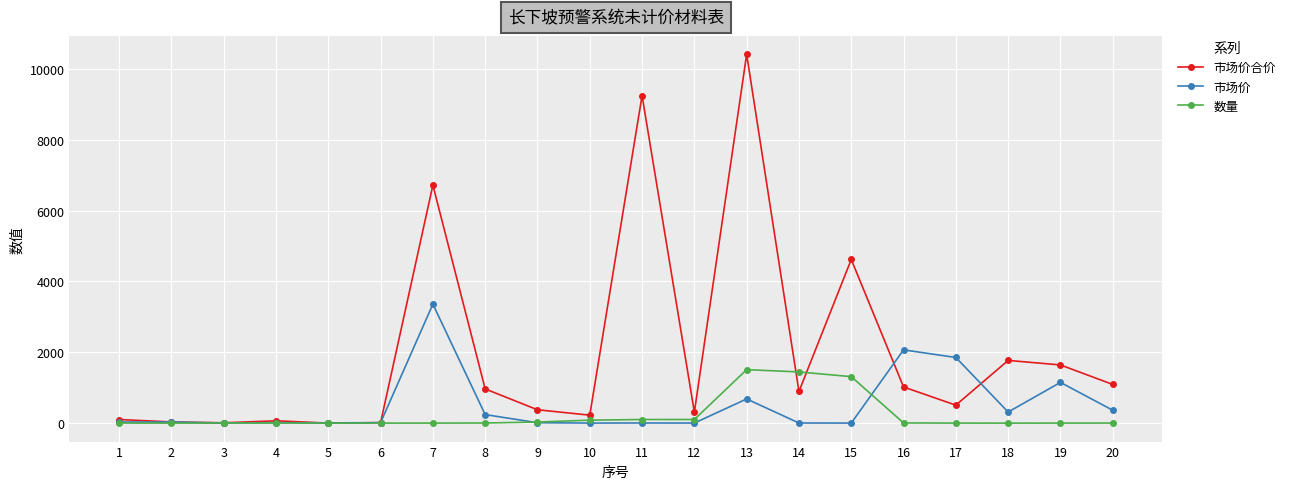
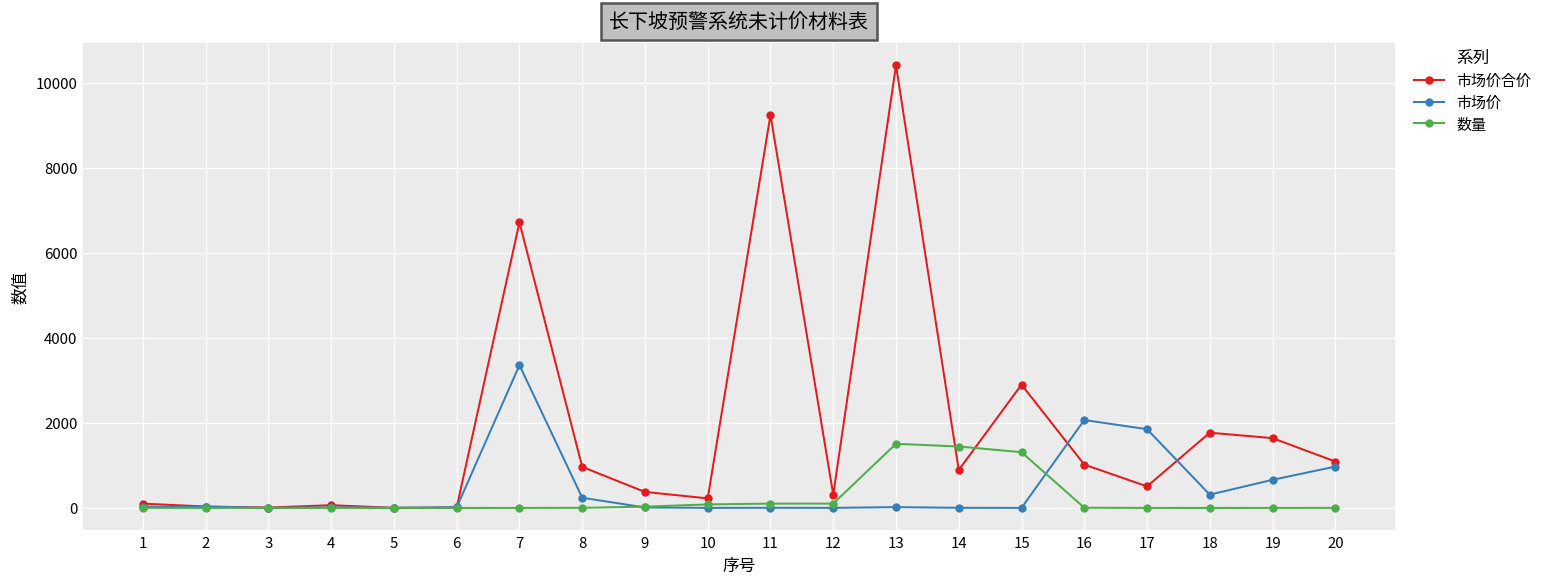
  {
    "市场价合价": {
      "7": 6700,
      "8": 1000,
      "9": 400,
      "10": 200,
      "11": 9200,
      "12": 300,
      "13": 10400,
      "14": 900,
-     "15": 4600,
+     "15": 2900,
      "16": 1000,
      "17": 500,
      "18": 1800,
      "19": 1600,
      "20": 1100
    },
    "市场价": {
      "7": 3400,
      "8": 200,
      "10": 0,
      "11": 0,
      "12": 0,
-     "13": 700,
+     "13": 0,
      "14": 0,
      "15": 0,
      "16": 2100,
      "17": 1900,
      "18": 300,
-     "19": 1200,
-     "20": 400
+     "19": 700,
+     "20": 1000
    },
    "数量": {
      "7": 0,
      "8": 0,
      "10": 100,
      "11": 100,
      "12": 100,
      "13": 1500,
      "14": 1400,
      "15": 1300,
      "16": 0,
      "17": 0,
      "18": 0,
      "19": 0,
      "20": 0
    }
  }
